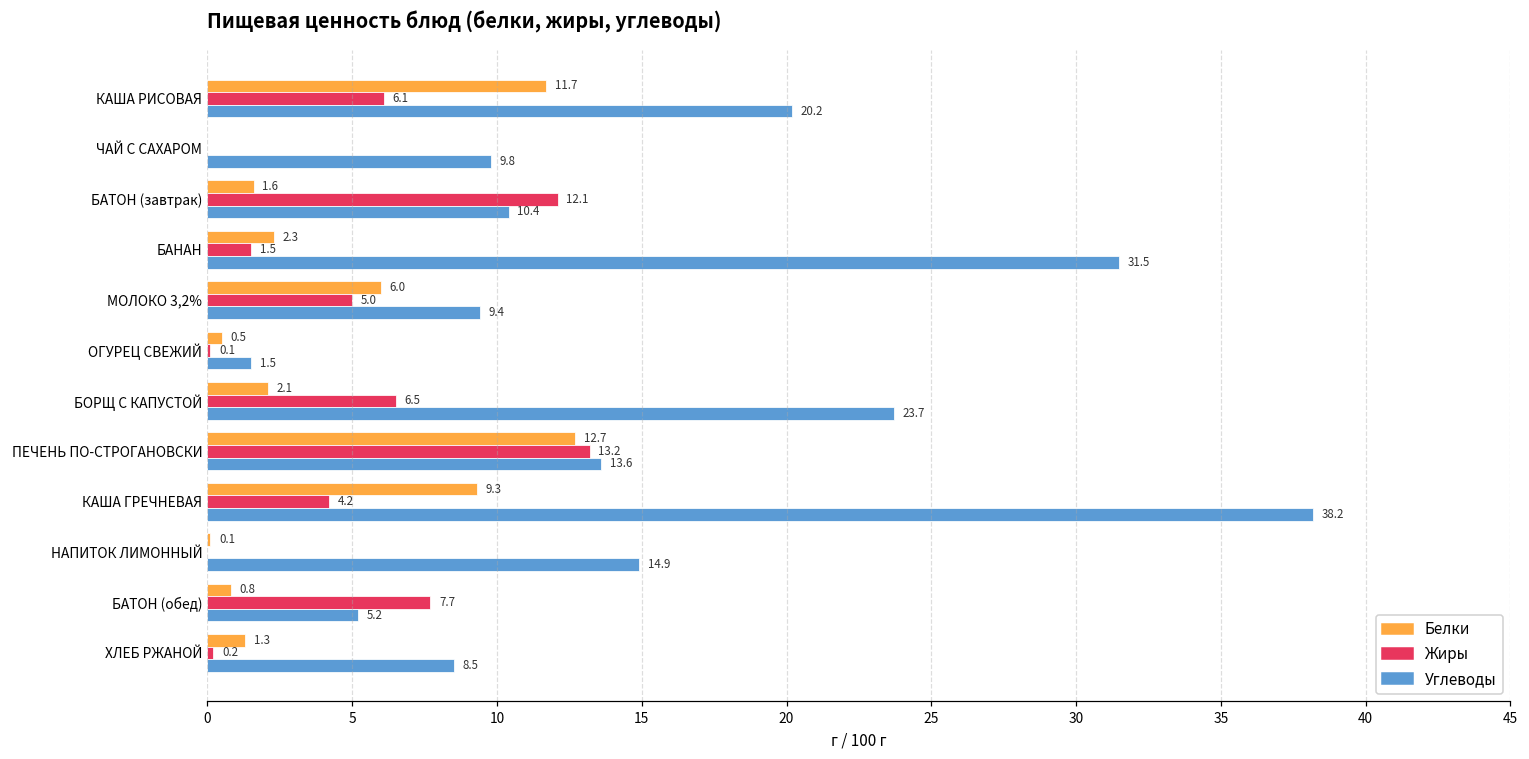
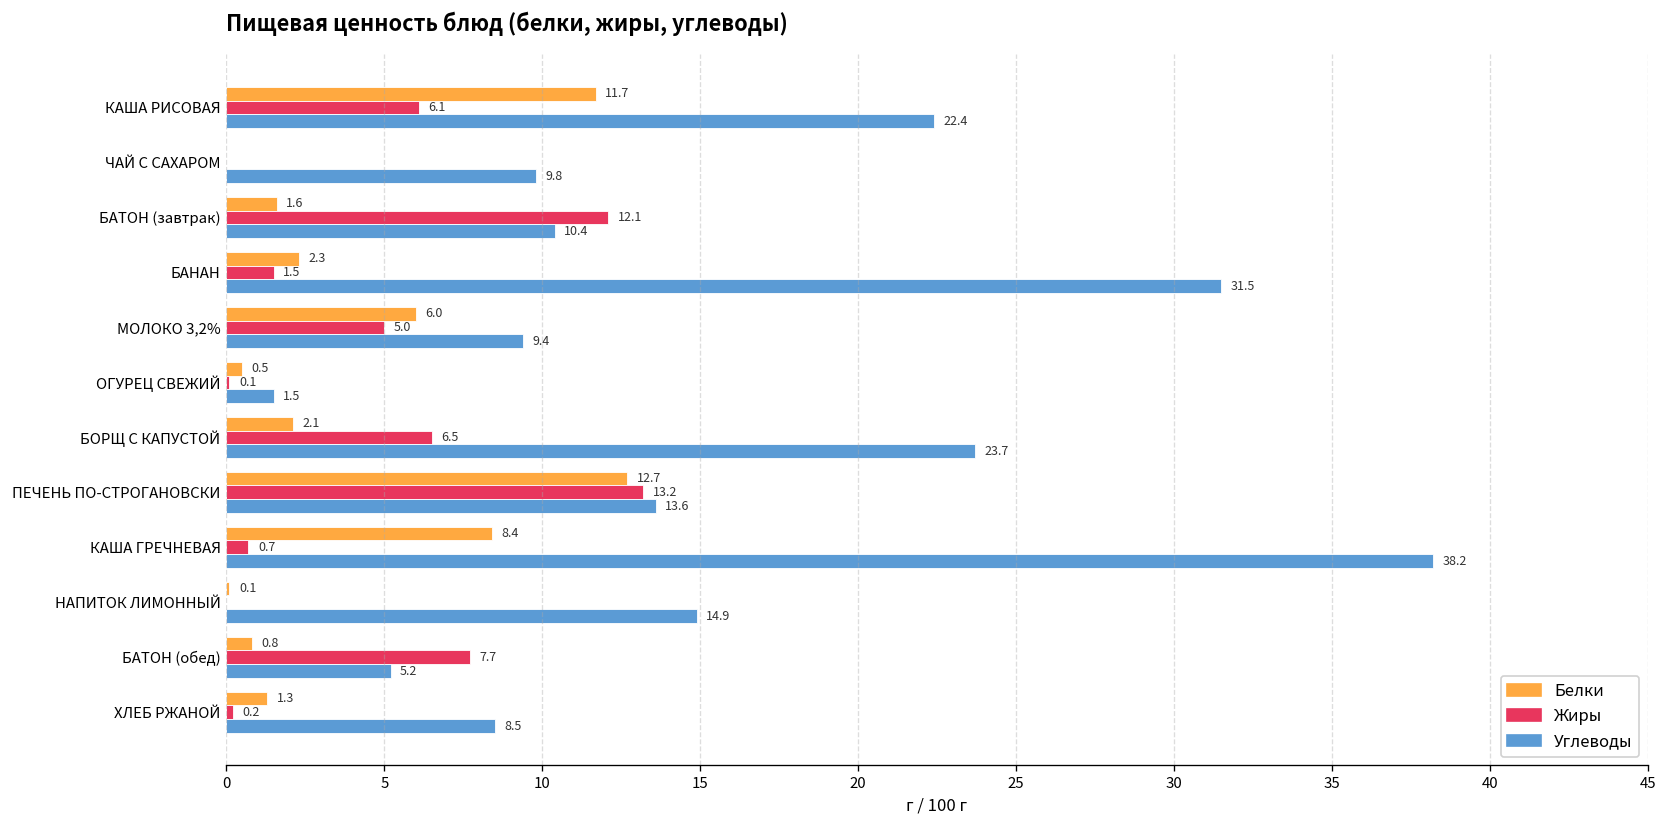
  {
    "Белки": {
      "КАША РИСОВАЯ": 11.7,
      "БАТОН (завтрак)": 1.6,
      "БАНАН": 2.3,
      "МОЛОКО 3,2%": 6.0,
      "ОГУРЕЦ СВЕЖИЙ": 0.5,
      "БОРЩ С КАПУСТОЙ": 2.1,
      "ПЕЧЕНЬ ПО-СТРОГАНОВСКИ": 12.7,
-     "КАША ГРЕЧНЕВАЯ": 9.3,
+     "КАША ГРЕЧНЕВАЯ": 8.4,
      "НАПИТОК ЛИМОННЫЙ": 0.1,
      "БАТОН (обед)": 0.8,
      "ХЛЕБ РЖАНОЙ": 1.3
    },
    "Жиры": {
      "КАША РИСОВАЯ": 6.1,
      "БАТОН (завтрак)": 12.1,
      "БАНАН": 1.5,
      "МОЛОКО 3,2%": 5.0,
      "ОГУРЕЦ СВЕЖИЙ": 0.1,
      "БОРЩ С КАПУСТОЙ": 6.5,
      "ПЕЧЕНЬ ПО-СТРОГАНОВСКИ": 13.2,
-     "КАША ГРЕЧНЕВАЯ": 4.2,
+     "КАША ГРЕЧНЕВАЯ": 0.7,
      "БАТОН (обед)": 7.7,
      "ХЛЕБ РЖАНОЙ": 0.2
    },
    "Углеводы": {
-     "КАША РИСОВАЯ": 20.2,
+     "КАША РИСОВАЯ": 22.4,
      "ЧАЙ С САХАРОМ": 9.8,
      "БАТОН (завтрак)": 10.4,
      "БАНАН": 31.5,
      "МОЛОКО 3,2%": 9.4,
      "ОГУРЕЦ СВЕЖИЙ": 1.5,
      "БОРЩ С КАПУСТОЙ": 23.7,
      "ПЕЧЕНЬ ПО-СТРОГАНОВСКИ": 13.6,
      "КАША ГРЕЧНЕВАЯ": 38.2,
      "НАПИТОК ЛИМОННЫЙ": 14.9,
      "БАТОН (обед)": 5.2,
      "ХЛЕБ РЖАНОЙ": 8.5
    }
  }
